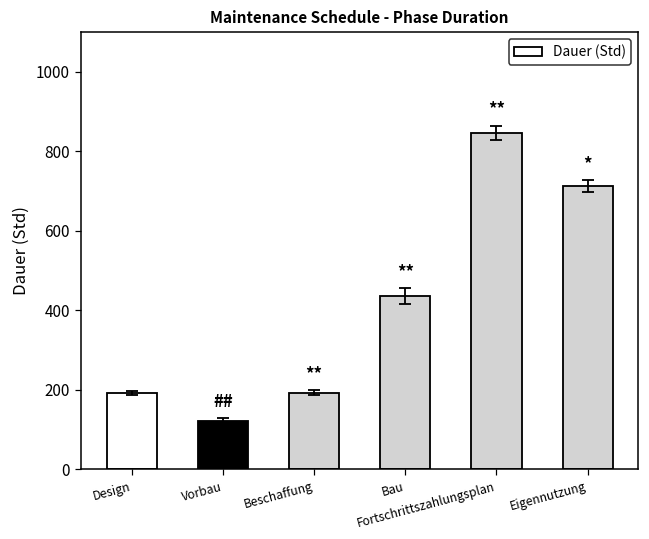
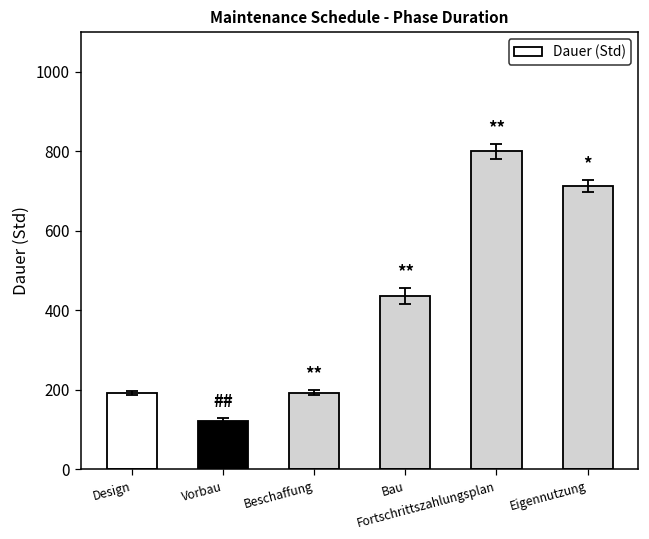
  {
    "Dauer (Std)": {
      "Design": 190,
      "Vorbau": 120,
      "Beschaffung": 190,
      "Bau": 440,
-     "Fortschrittszahlungsplan": 850,
+     "Fortschrittszahlungsplan": 800,
      "Eigennutzung": 710
    }
  }
